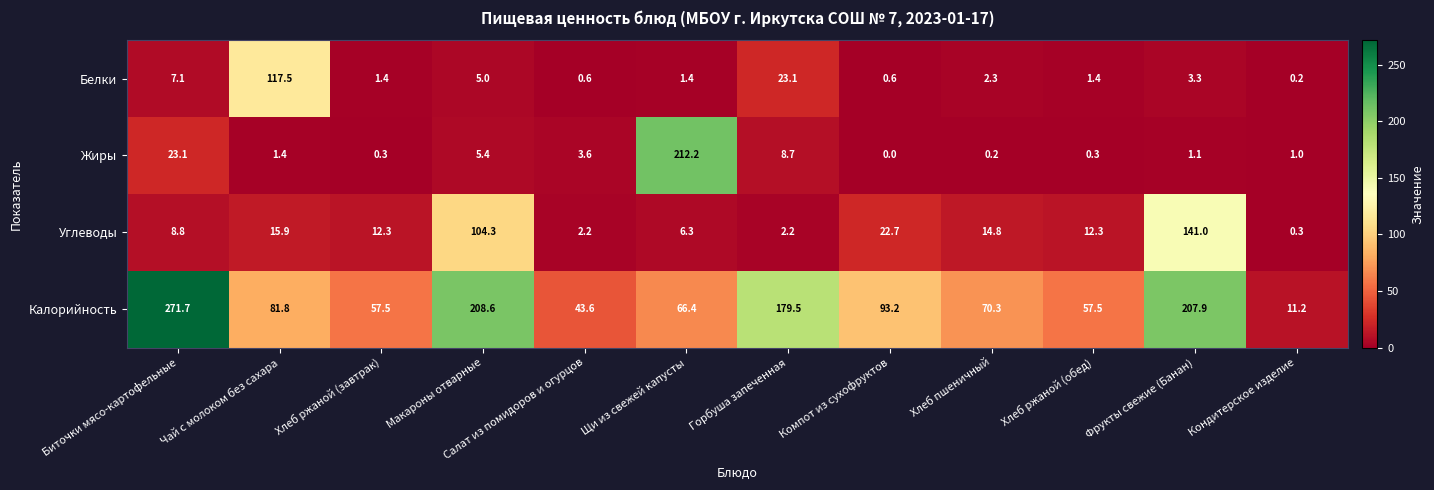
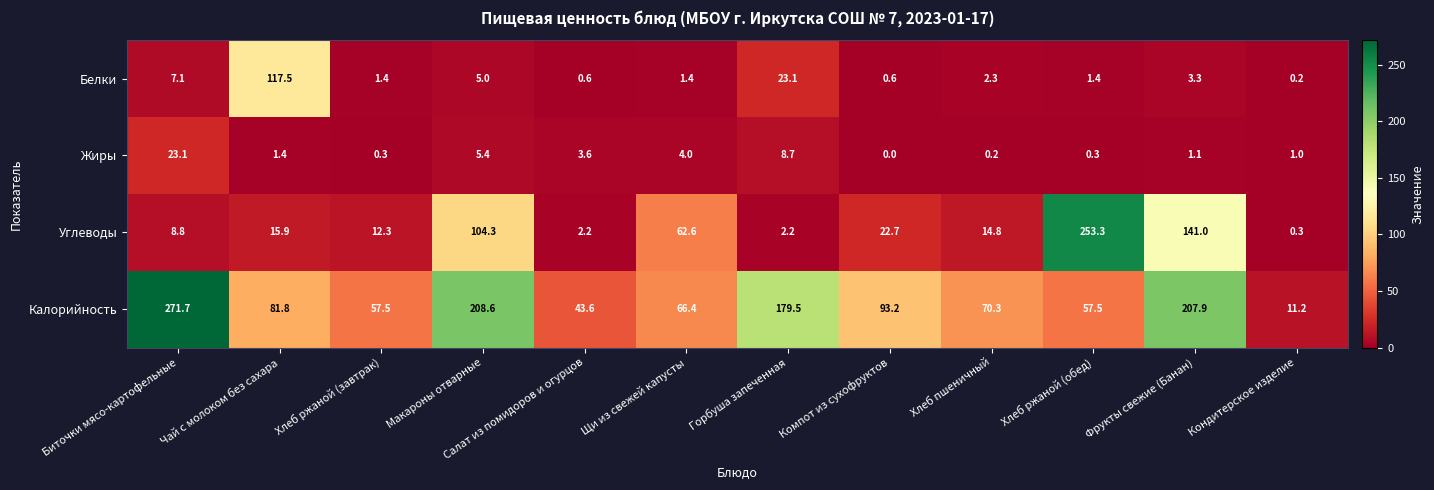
  {
    "Белки": {
      "Биточки мясо-картофельные": 7.1,
      "Чай с молоком без сахара": 117.5,
      "Хлеб ржаной (завтрак)": 1.4,
      "Макароны отварные": 5.0,
      "Салат из помидоров и огурцов": 0.6,
      "Щи из свежей капусты": 1.4,
      "Горбуша запеченная": 23.1,
      "Компот из сухофруктов": 0.6,
      "Хлеб пшеничный": 2.3,
      "Хлеб ржаной (обед)": 1.4,
      "Фрукты свежие (Банан)": 3.3,
      "Кондитерское изделие": 0.2
    },
    "Жиры": {
      "Биточки мясо-картофельные": 23.1,
      "Чай с молоком без сахара": 1.4,
      "Хлеб ржаной (завтрак)": 0.3,
      "Макароны отварные": 5.4,
      "Салат из помидоров и огурцов": 3.6,
-     "Щи из свежей капусты": 212.2,
+     "Щи из свежей капусты": 4.0,
      "Горбуша запеченная": 8.7,
      "Компот из сухофруктов": 0.0,
      "Хлеб пшеничный": 0.2,
      "Хлеб ржаной (обед)": 0.3,
      "Фрукты свежие (Банан)": 1.1,
      "Кондитерское изделие": 1.0
    },
    "Углеводы": {
      "Биточки мясо-картофельные": 8.8,
      "Чай с молоком без сахара": 15.9,
      "Хлеб ржаной (завтрак)": 12.3,
      "Макароны отварные": 104.3,
      "Салат из помидоров и огурцов": 2.2,
-     "Щи из свежей капусты": 6.3,
+     "Щи из свежей капусты": 62.6,
      "Горбуша запеченная": 2.2,
      "Компот из сухофруктов": 22.7,
      "Хлеб пшеничный": 14.8,
-     "Хлеб ржаной (обед)": 12.3,
+     "Хлеб ржаной (обед)": 253.3,
      "Фрукты свежие (Банан)": 141.0,
      "Кондитерское изделие": 0.3
    },
    "Калорийность": {
      "Биточки мясо-картофельные": 271.7,
      "Чай с молоком без сахара": 81.8,
      "Хлеб ржаной (завтрак)": 57.5,
      "Макароны отварные": 208.6,
      "Салат из помидоров и огурцов": 43.6,
      "Щи из свежей капусты": 66.4,
      "Горбуша запеченная": 179.5,
      "Компот из сухофруктов": 93.2,
      "Хлеб пшеничный": 70.3,
      "Хлеб ржаной (обед)": 57.5,
      "Фрукты свежие (Банан)": 207.9,
      "Кондитерское изделие": 11.2
    }
  }
